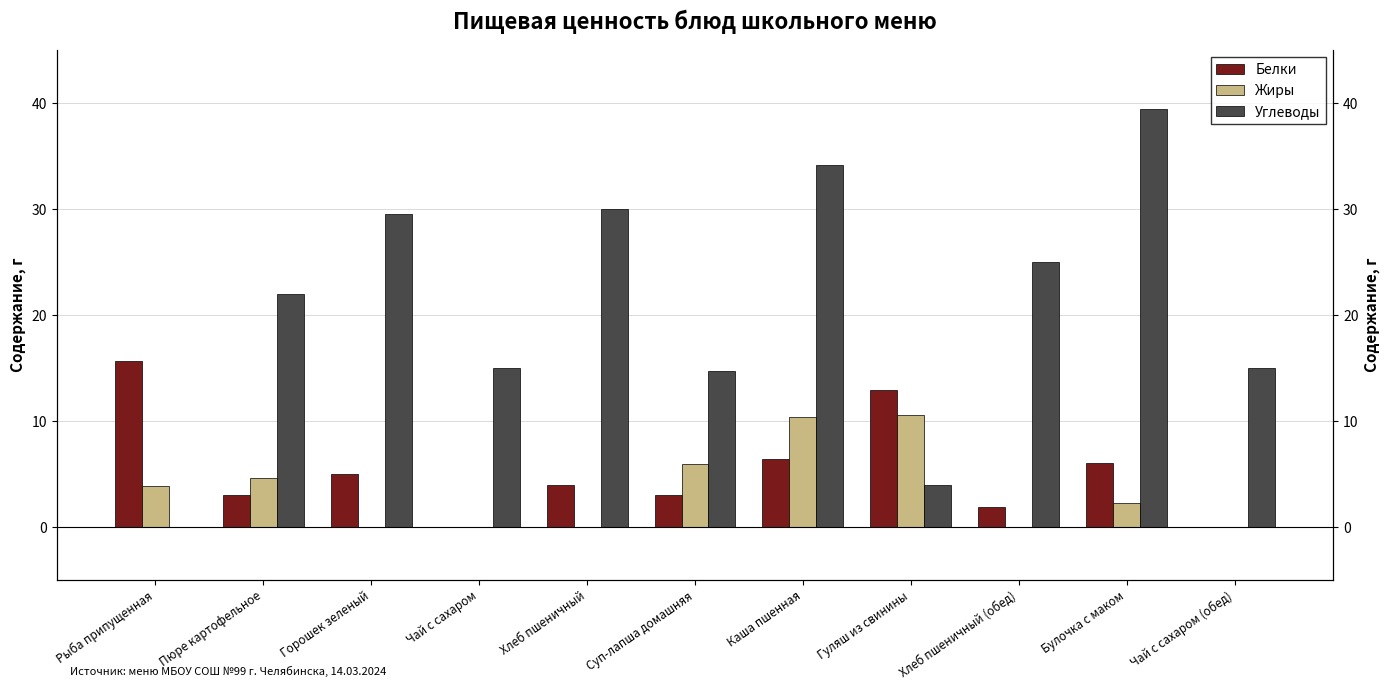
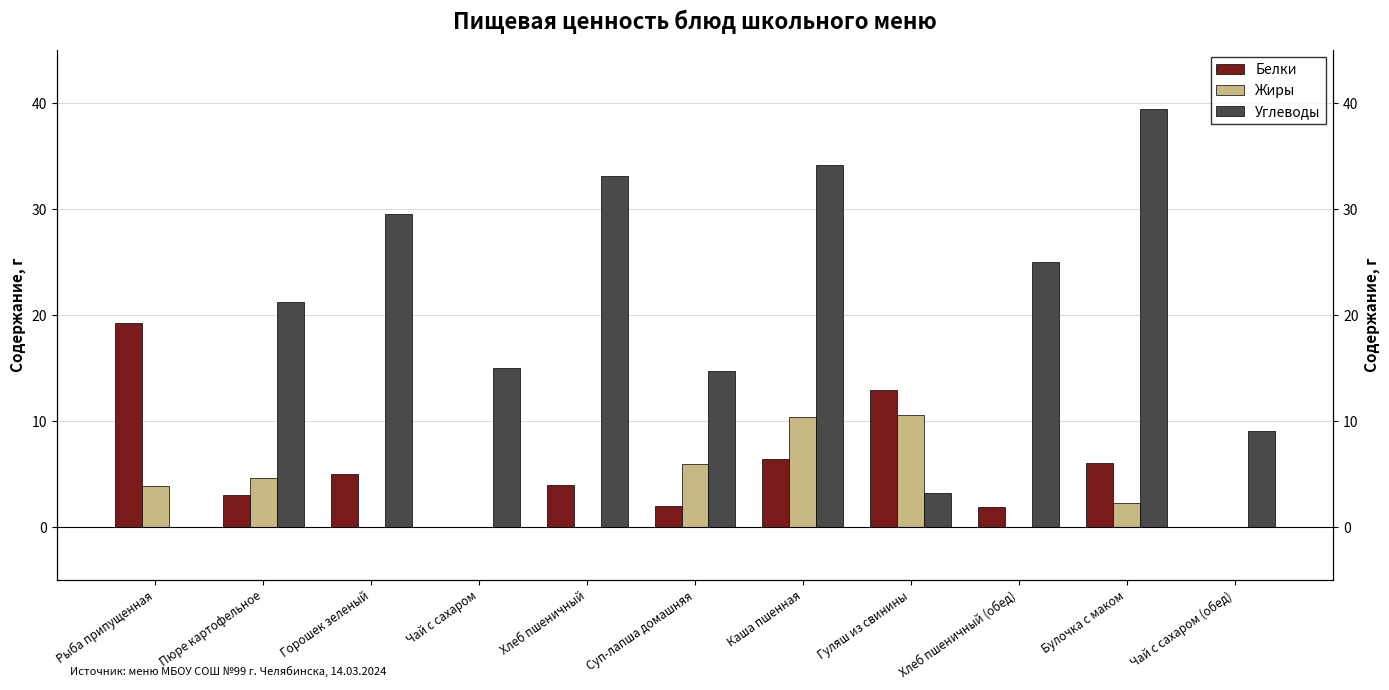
  {
    "Белки": {
-     "Рыба припущенная": 15.7,
+     "Рыба припущенная": 19.2,
      "Пюре картофельное": 3.0,
      "Горошек зеленый": 5.0,
      "Чай с сахаром": 0.0,
      "Хлеб пшеничный": 4.0,
-     "Суп-лапша домашняя": 3,
+     "Суп-лапша домашняя": 2,
      "Каша пшенная": 6.5,
      "Гуляш из свинины": 12.9,
      "Хлеб пшеничный (обед)": 1.9,
      "Булочка с маком": 6.1,
      "Чай с сахаром (обед)": 0.0
    },
    "Жиры": {
      "Рыба припущенная": 3.8,
      "Пюре картофельное": 4.6,
      "Горошек зеленый": 0.0,
      "Чай с сахаром": 0.0,
      "Хлеб пшеничный": 0.0,
      "Суп-лапша домашняя": 6.0,
      "Каша пшенная": 10.4,
      "Гуляш из свинины": 10.6,
      "Хлеб пшеничный (обед)": 0.0,
      "Булочка с маком": 2.3,
      "Чай с сахаром (обед)": 0.0
    },
    "Углеводы": {
      "Рыба припущенная": 0.0,
-     "Пюре картофельное": 22.0,
+     "Пюре картофельное": 21.2,
      "Горошек зеленый": 29.5,
      "Чай с сахаром": 15.0,
-     "Хлеб пшеничный": 30.0,
+     "Хлеб пшеничный": 33.1,
      "Суп-лапша домашняя": 14.8,
      "Каша пшенная": 34.2,
-     "Гуляш из свинины": 4.0,
+     "Гуляш из свинины": 3.2,
      "Хлеб пшеничный (обед)": 25.0,
      "Булочка с маком": 39.5,
-     "Чай с сахаром (обед)": 15.0
+     "Чай с сахаром (обед)": 9.1
    }
  }
